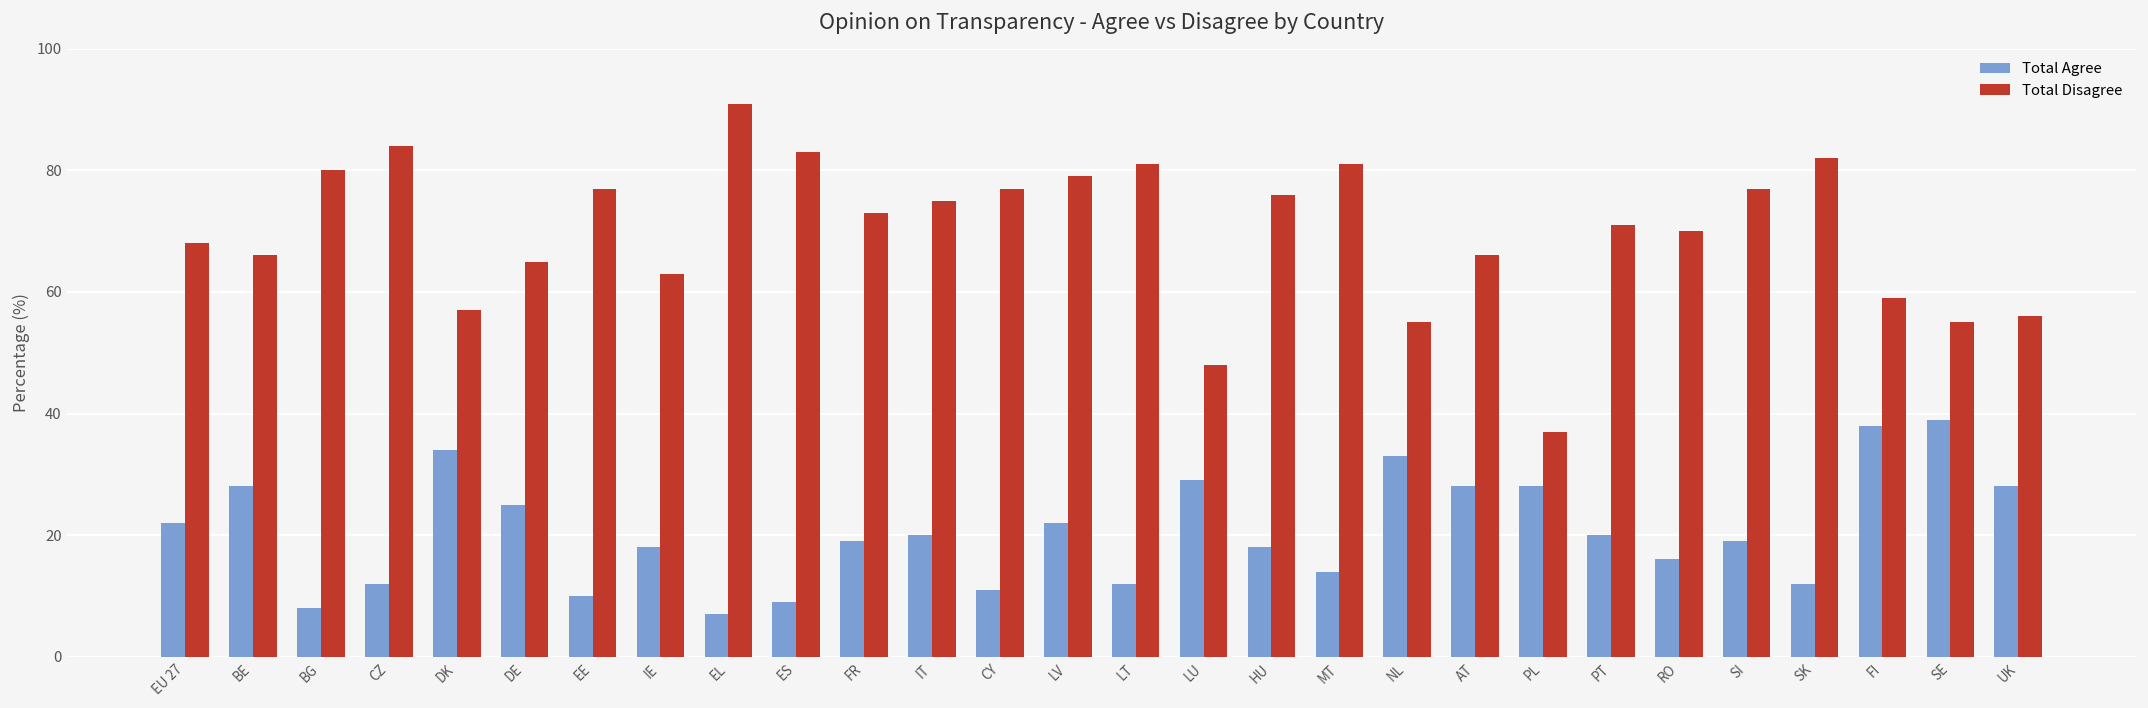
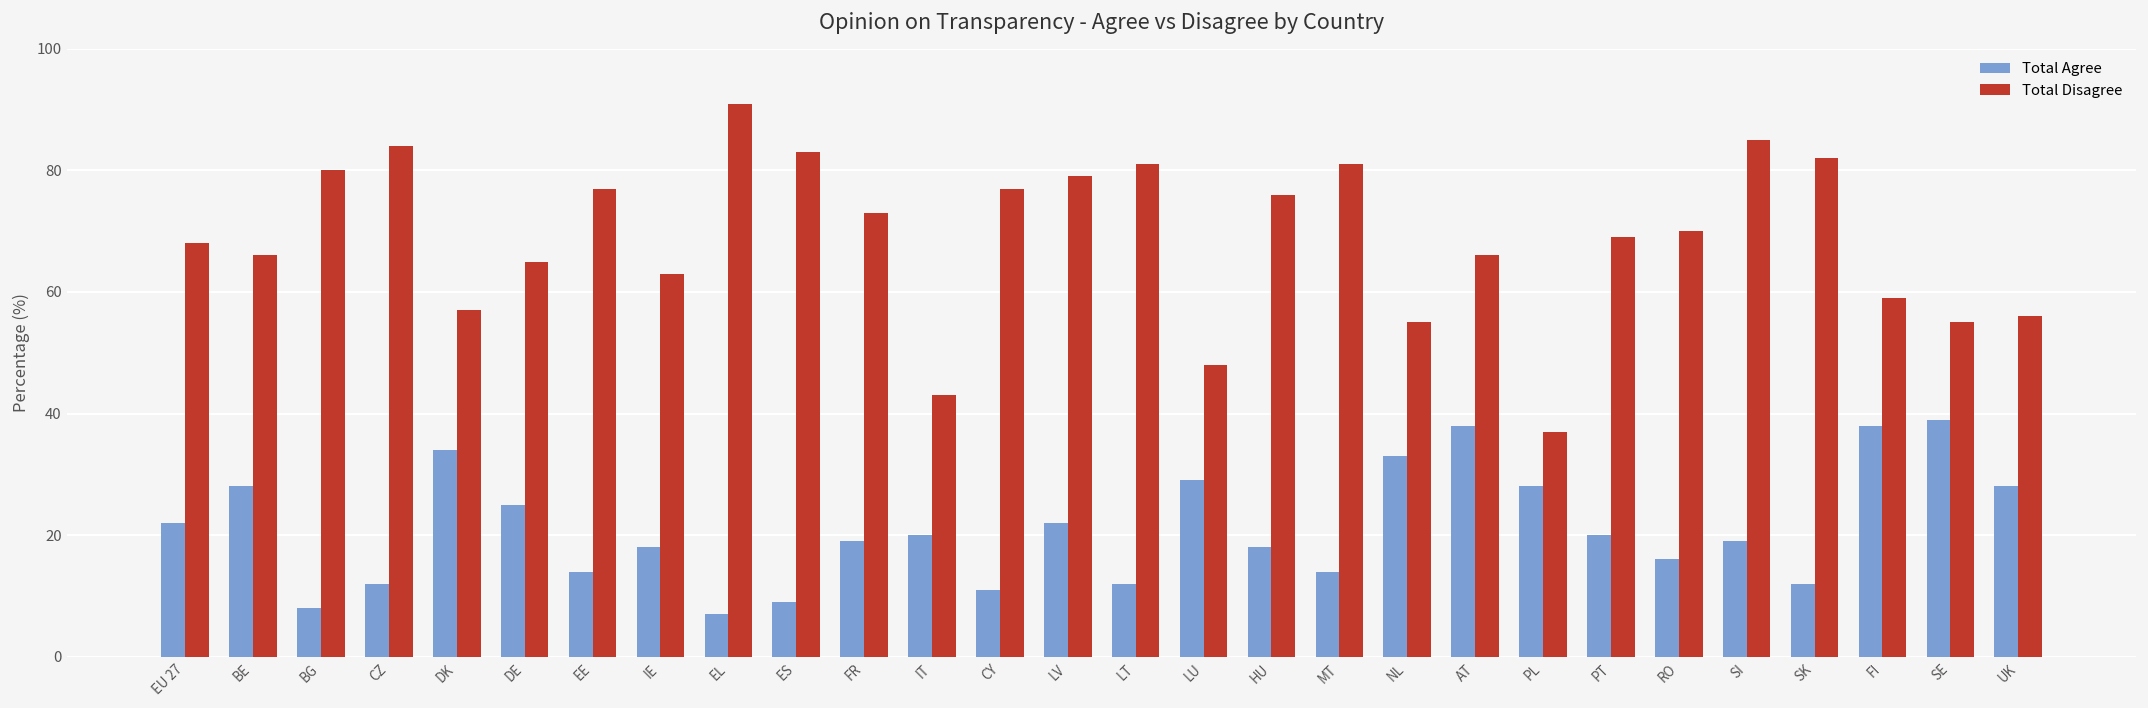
  {
    "Total Agree": {
      "EU 27": 22,
      "BE": 28,
      "BG": 8,
      "CZ": 12,
      "DK": 34,
      "DE": 25,
-     "EE": 10,
+     "EE": 14,
      "IE": 18,
      "EL": 7,
      "ES": 9,
      "FR": 19,
      "IT": 20,
      "CY": 11,
      "LV": 22,
      "LT": 12,
      "LU": 29,
      "HU": 18,
      "MT": 14,
      "NL": 33,
-     "AT": 28,
+     "AT": 38,
      "PL": 28,
      "PT": 20,
      "RO": 16,
      "SI": 19,
      "SK": 12,
      "FI": 38,
      "SE": 39,
      "UK": 28
    },
    "Total Disagree": {
      "EU 27": 68,
      "BE": 66,
      "BG": 80,
      "CZ": 84,
      "DK": 57,
      "DE": 65,
      "EE": 77,
      "IE": 63,
      "EL": 91,
      "ES": 83,
      "FR": 73,
-     "IT": 75,
+     "IT": 43,
      "CY": 77,
      "LV": 79,
      "LT": 81,
      "LU": 48,
      "HU": 76,
      "MT": 81,
      "NL": 55,
      "AT": 66,
      "PL": 37,
-     "PT": 71,
+     "PT": 69,
      "RO": 70,
-     "SI": 77,
+     "SI": 85,
      "SK": 82,
      "FI": 59,
      "SE": 55,
      "UK": 56
    }
  }
